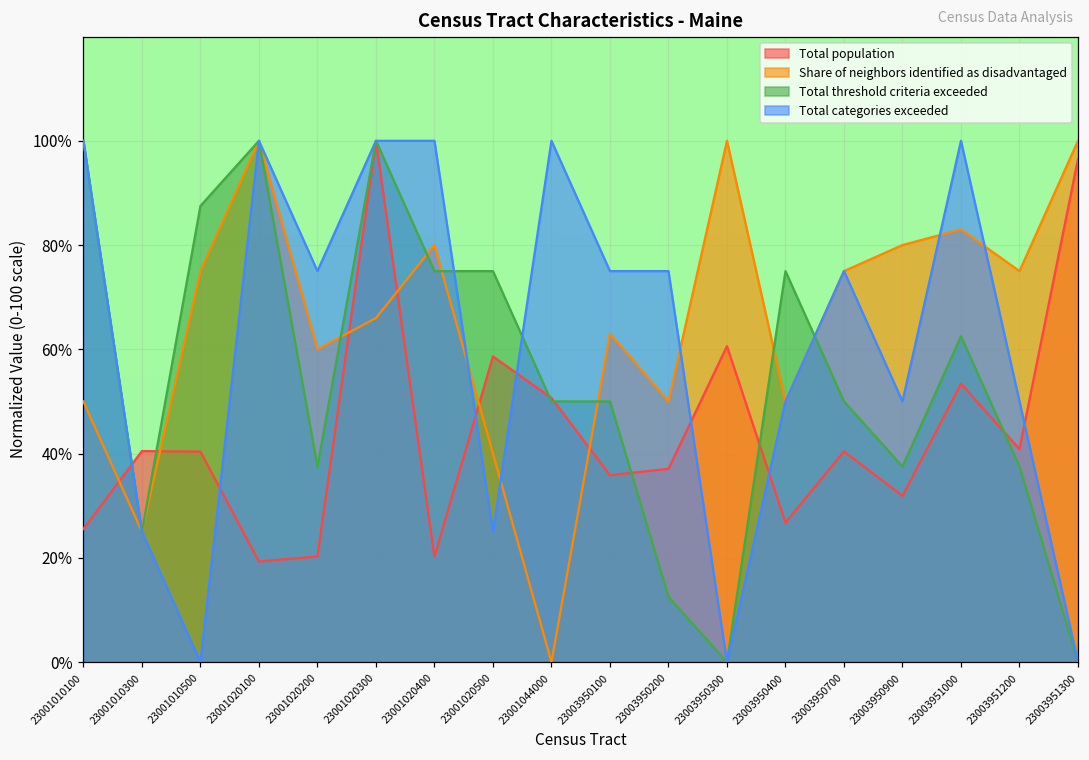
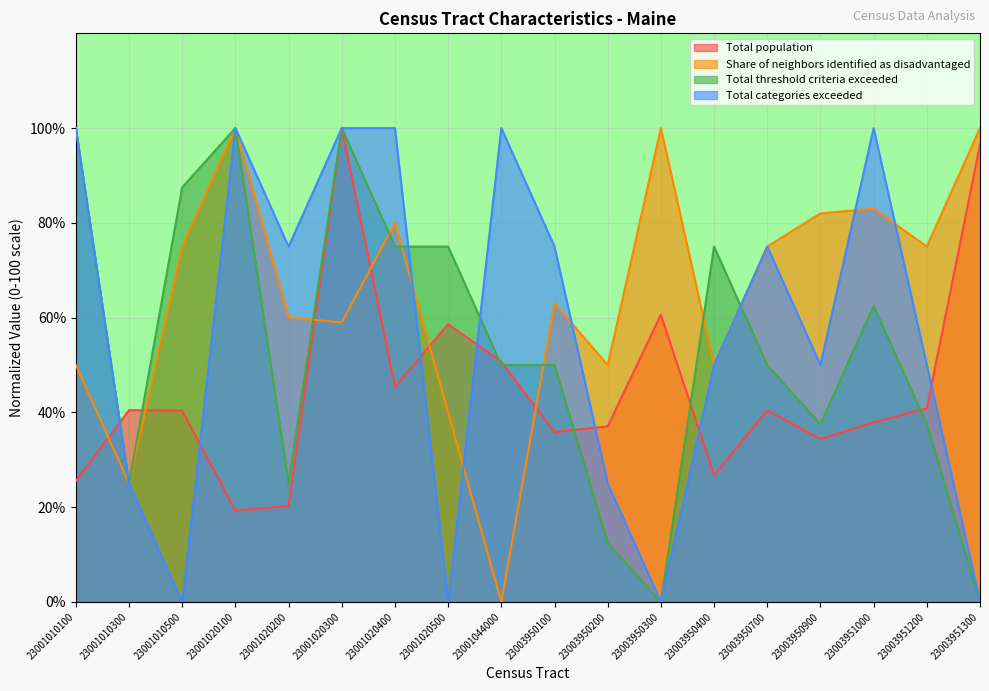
  {
    "Total population": {
      "23001010100": "26%",
      "23001010300": "40%",
      "23001010500": "40%",
      "23001020100": "19%",
      "23001020200": "20%",
-     "23001020400": "20%",
+     "23001020400": "45%",
      "23001020500": "59%",
      "23001044000": "51%",
      "23003950100": "36%",
      "23003950200": "37%",
      "23003950300": "61%",
      "23003950400": "27%",
      "23003950700": "40%",
-     "23003950900": "32%",
-     "23003951000": "53%",
+     "23003950900": "34%",
+     "23003951000": "38%",
      "23003951200": "41%",
      "23003951300": "97%"
    },
    "Share of neighbors identified as disadvantaged": {
      "23001010100": "50%",
      "23001010500": "75%",
      "23001020200": "60%",
-     "23001020300": "66%",
+     "23001020300": "59%",
      "23001020400": "80%",
      "23001020500": "40%",
      "23001044000": "0%",
      "23003950100": "63%",
      "23003950200": "50%",
      "23003950300": "100%",
-     "23003950900": "80%",
+     "23003950900": "82%",
      "23003951000": "83%",
      "23003951200": "75%",
      "23003951300": "100%"
    },
    "Total threshold criteria exceeded": {
      "23001010500": "88%",
-     "23001020200": "38%",
+     "23001020200": "25%",
      "23001020400": "75%",
      "23001020500": "75%",
      "23001044000": "50%",
      "23003950100": "50%",
      "23003950200": "13%",
      "23003950400": "75%",
      "23003950700": "50%",
      "23003950900": "38%",
      "23003951000": "63%",
      "23003951200": "38%"
    },
    "Total categories exceeded": {
      "23001010500": "0%",
      "23001020200": "75%",
      "23001020400": "100%",
-     "23001020500": "25%",
+     "23001020500": "0%",
      "23001044000": "100%",
      "23003950100": "75%",
-     "23003950200": "75%",
+     "23003950200": "25%",
      "23003950900": "50%",
      "23003951000": "100%",
      "23003951200": "50%"
    }
  }
